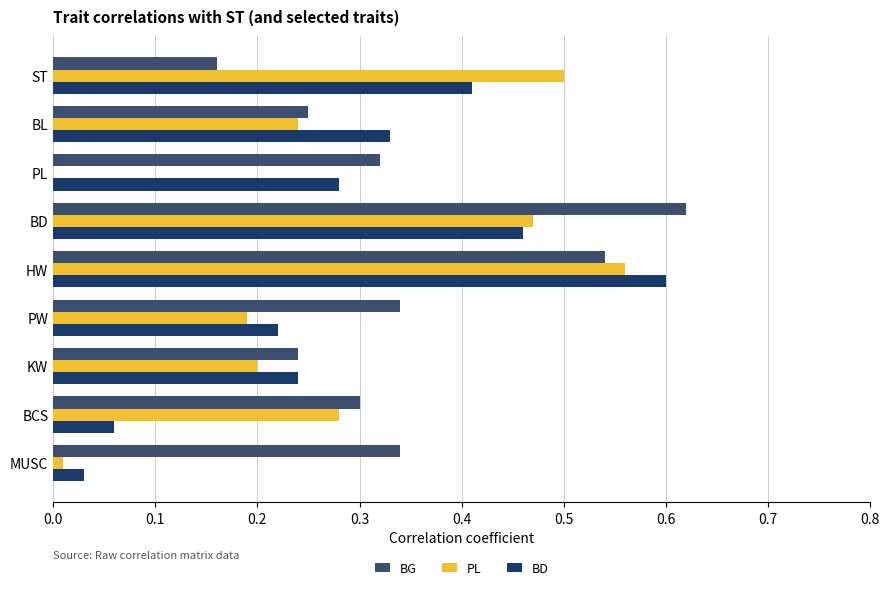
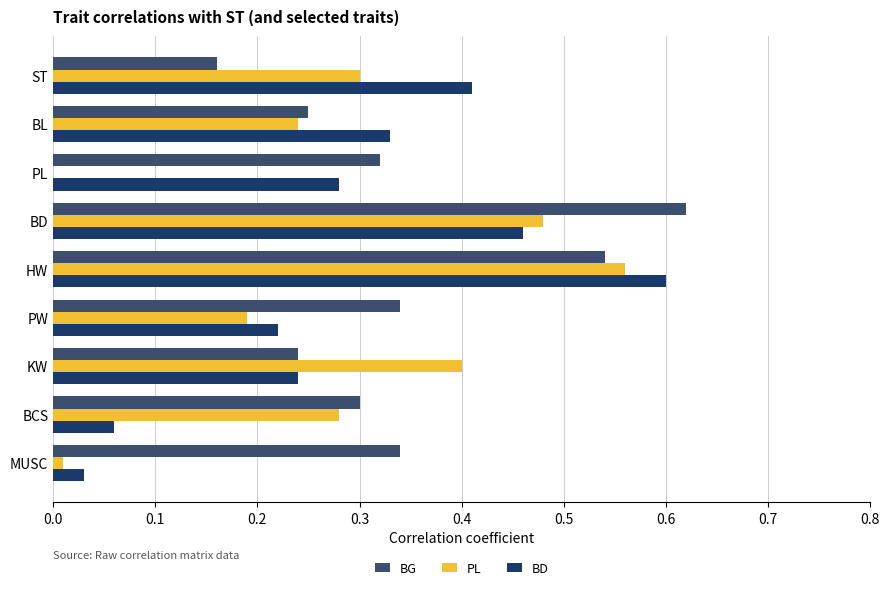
  {
    "PL": {
-     "ST": 0.5,
+     "ST": 0.3,
      "BL": 0.24,
      "PL": 0.00,
-     "BD": 0.47,
+     "BD": 0.48,
      "HW": 0.56,
      "PW": 0.19,
-     "KW": 0.2,
+     "KW": 0.4,
      "BCS": 0.28,
      "MUSC": 0.01
    }
  }
